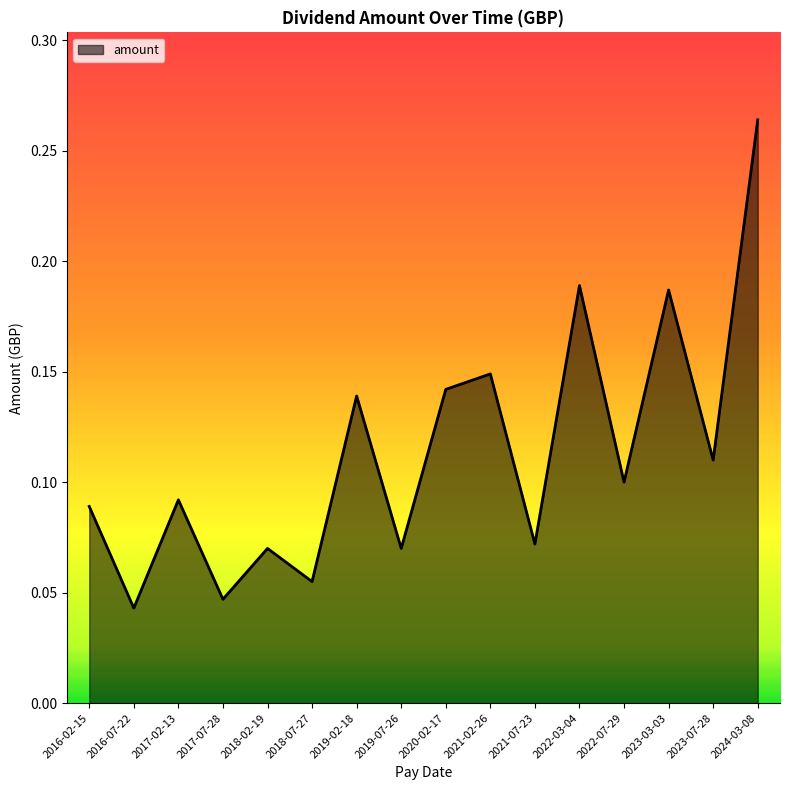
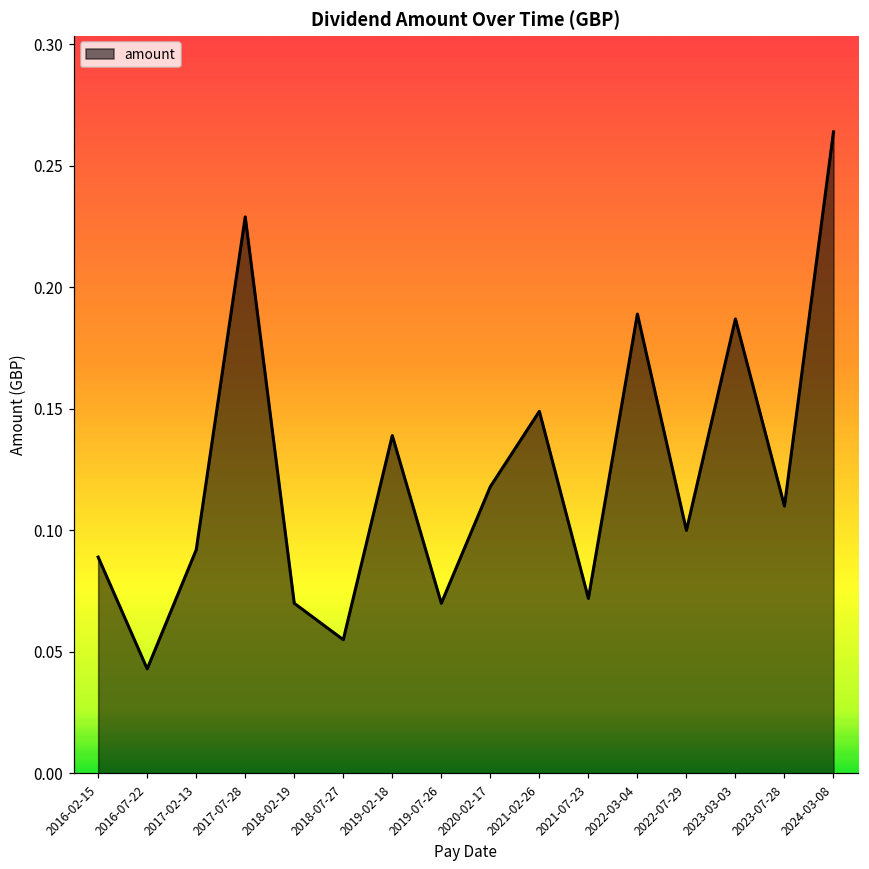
  {
    "2016-02-15": 0.089,
    "2016-07-22": 0.043,
    "2017-02-13": 0.092,
-   "2017-07-28": 0.047,
+   "2017-07-28": 0.229,
    "2018-02-19": 0.070,
    "2018-07-27": 0.055,
    "2019-02-18": 0.139,
    "2019-07-26": 0.070,
-   "2020-02-17": 0.142,
+   "2020-02-17": 0.118,
    "2021-02-26": 0.149,
    "2021-07-23": 0.072,
    "2022-03-04": 0.189,
    "2022-07-29": 0.100,
    "2023-03-03": 0.187,
    "2023-07-28": 0.110,
    "2024-03-08": 0.264
  }
